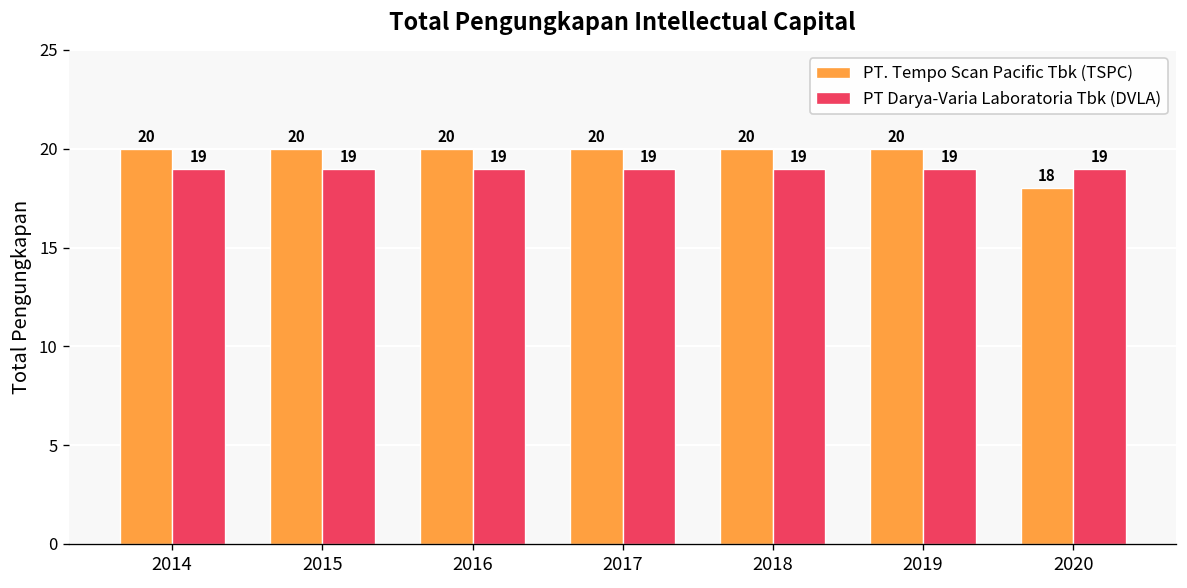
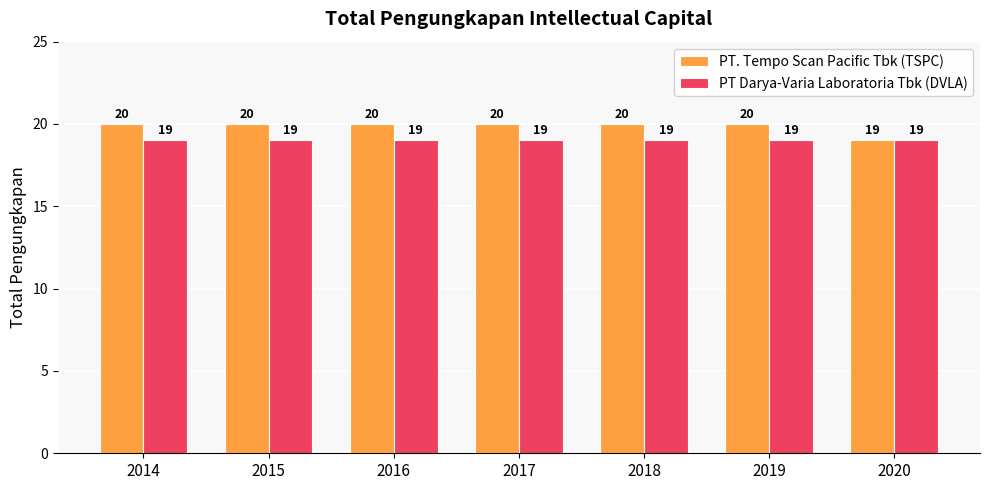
  {
    "PT. Tempo Scan Pacific Tbk (TSPC)": {
      "2014": 20,
      "2015": 20,
      "2016": 20,
      "2017": 20,
      "2018": 20,
      "2019": 20,
-     "2020": 18
+     "2020": 19
    },
    "PT Darya-Varia Laboratoria Tbk (DVLA)": {
      "2014": 19,
      "2015": 19,
      "2016": 19,
      "2017": 19,
      "2018": 19,
      "2019": 19,
      "2020": 19
    }
  }
